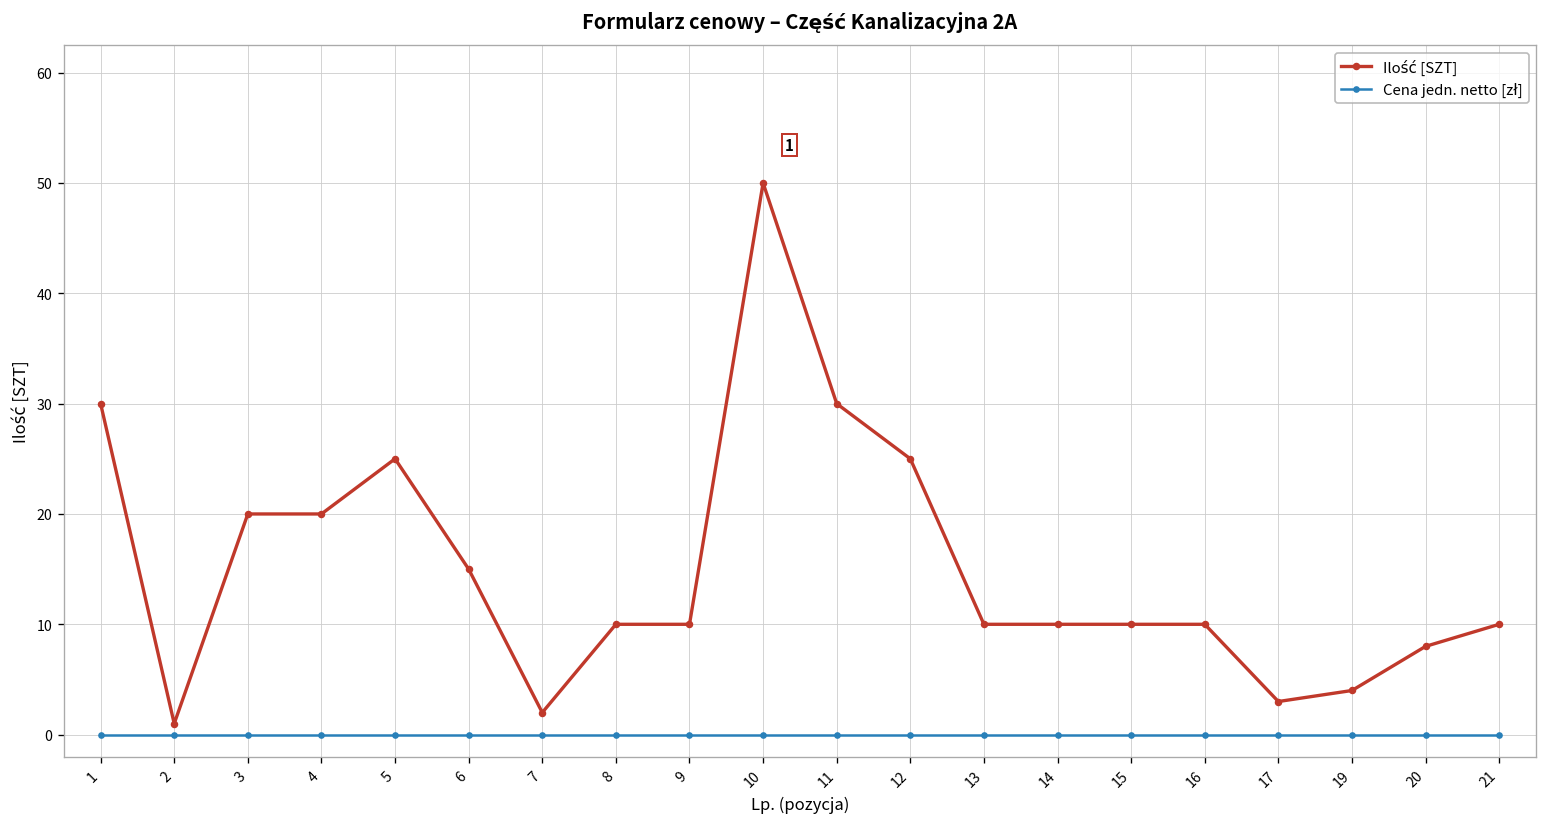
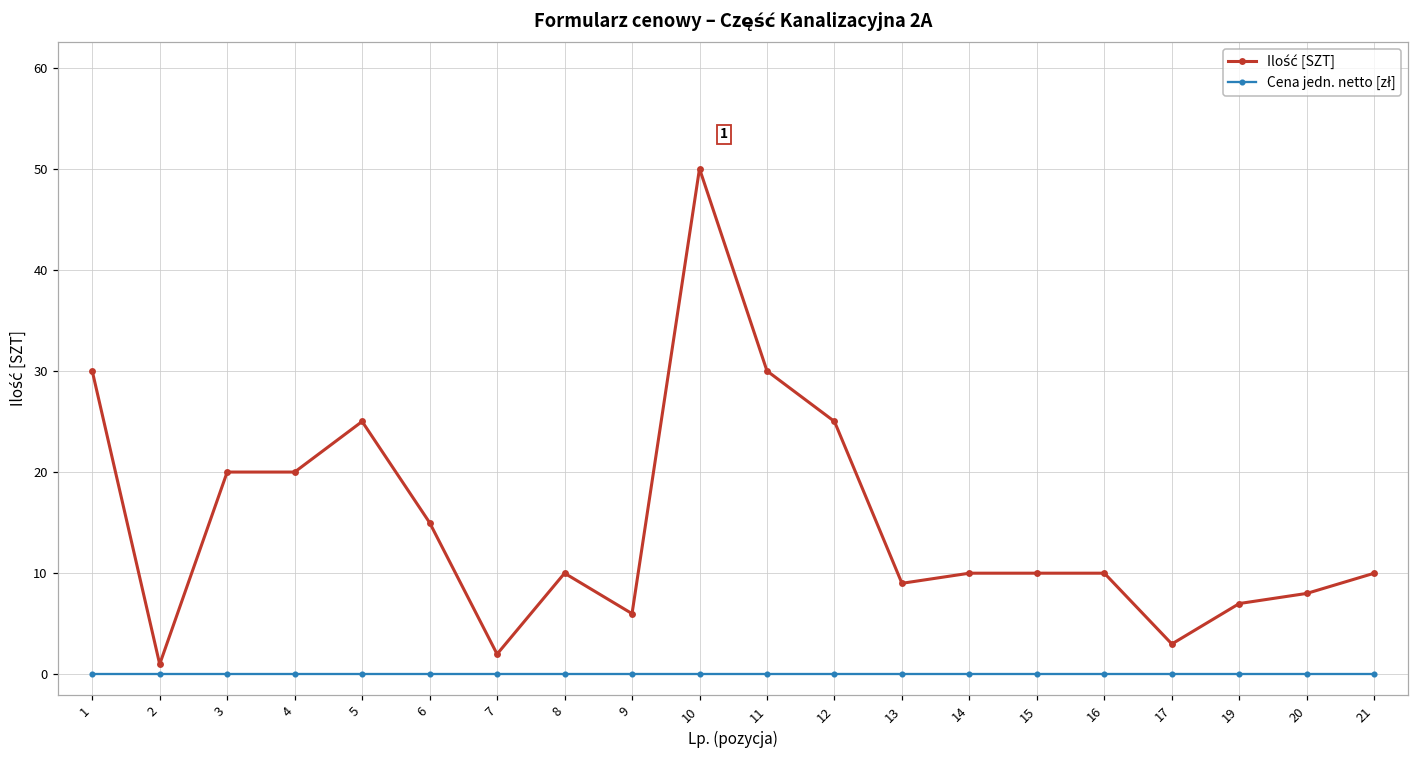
  {
    "Ilość [SZT]": {
      "1": 30,
      "2": 1,
      "3": 20,
      "4": 20,
      "5": 25,
      "6": 15,
      "7": 2,
      "8": 10,
-     "9": 10,
+     "9": 6,
      "10": 50,
      "11": 30,
      "12": 25,
-     "13": 10,
+     "13": 9,
      "14": 10,
      "15": 10,
      "16": 10,
      "17": 3,
-     "19": 4,
+     "19": 7,
      "20": 8,
      "21": 10
    },
    "Cena jedn. netto [zł]": {
      "1": 0,
      "2": 0,
      "3": 0,
      "4": 0,
      "5": 0,
      "6": 0,
      "7": 0,
      "8": 0,
      "9": 0,
      "10": 0,
      "11": 0,
      "12": 0,
      "13": 0,
      "14": 0,
      "15": 0,
      "16": 0,
      "17": 0,
      "19": 0,
      "20": 0,
      "21": 0
    }
  }
